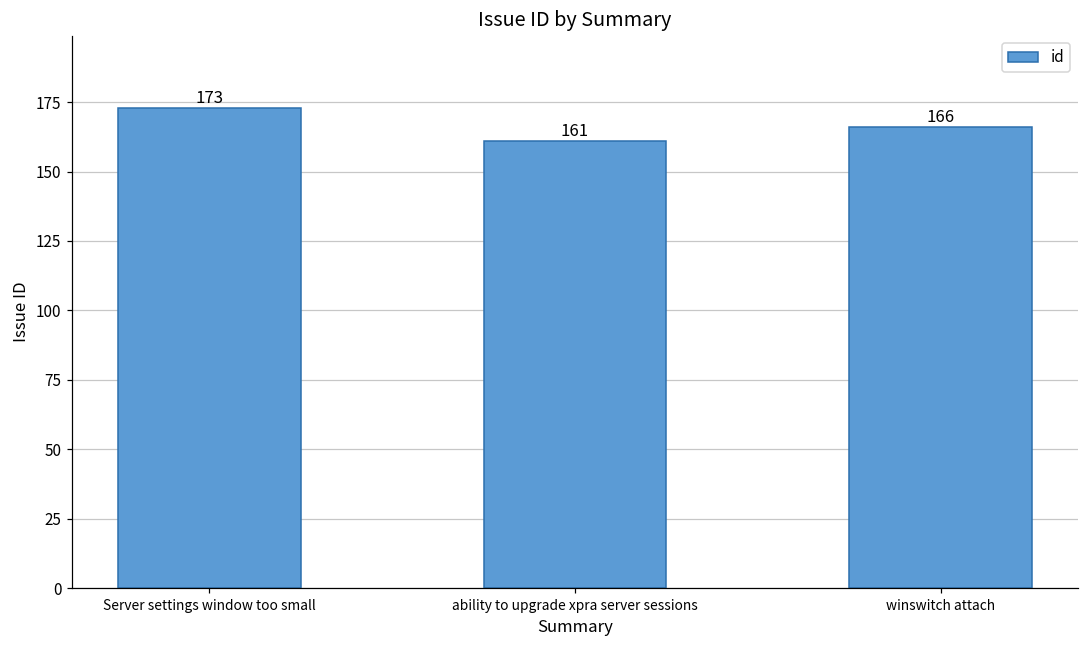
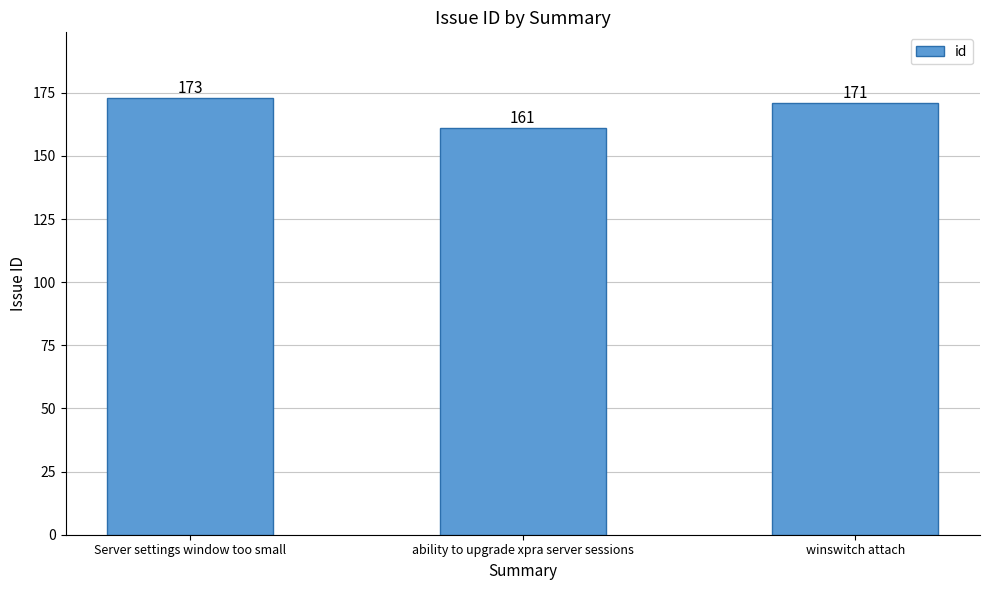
  {
    "Server settings window too small": 173,
    "ability to upgrade xpra server sessions": 161,
-   "winswitch attach": 166
+   "winswitch attach": 171
  }
